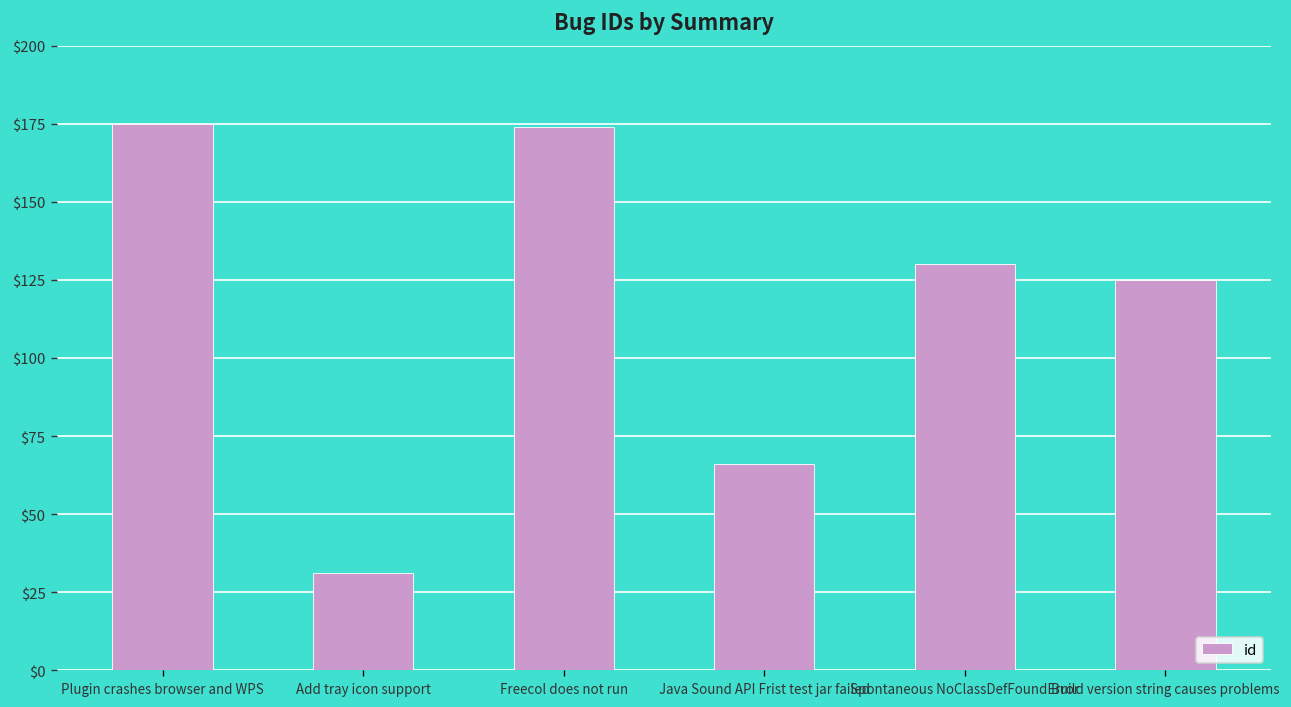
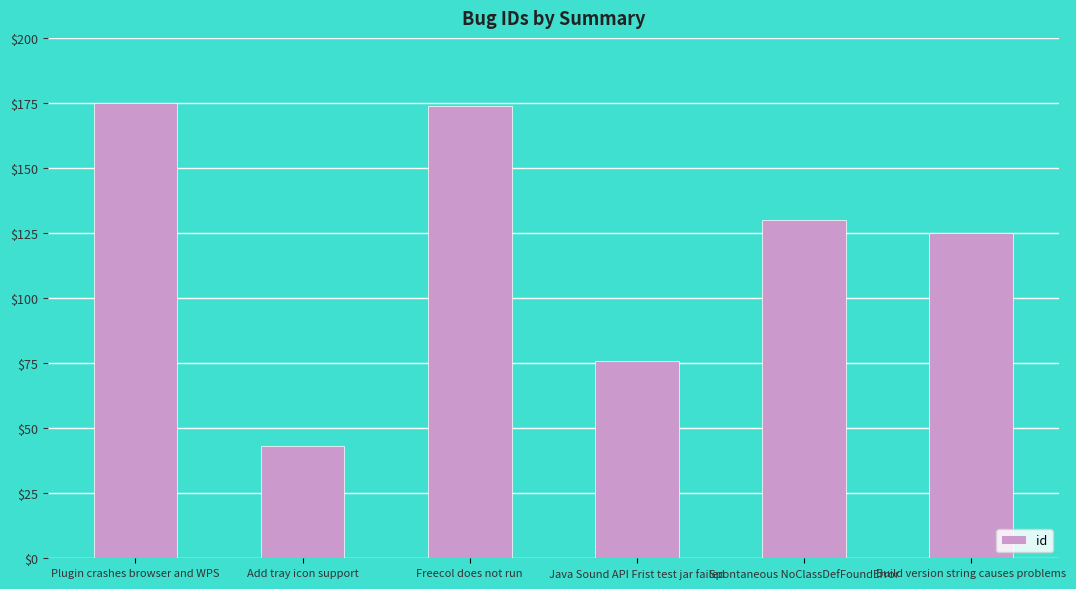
  {
    "Plugin crashes browser and WPS": "$175",
-   "Add tray icon support": "$31",
+   "Add tray icon support": "$43",
    "Freecol does not run": "$174",
-   "Java Sound API Frist test jar failed": "$66",
+   "Java Sound API Frist test jar failed": "$76",
    "Spontaneous NoClassDefFoundError": "$130",
    "Build version string causes problems": "$125"
  }
